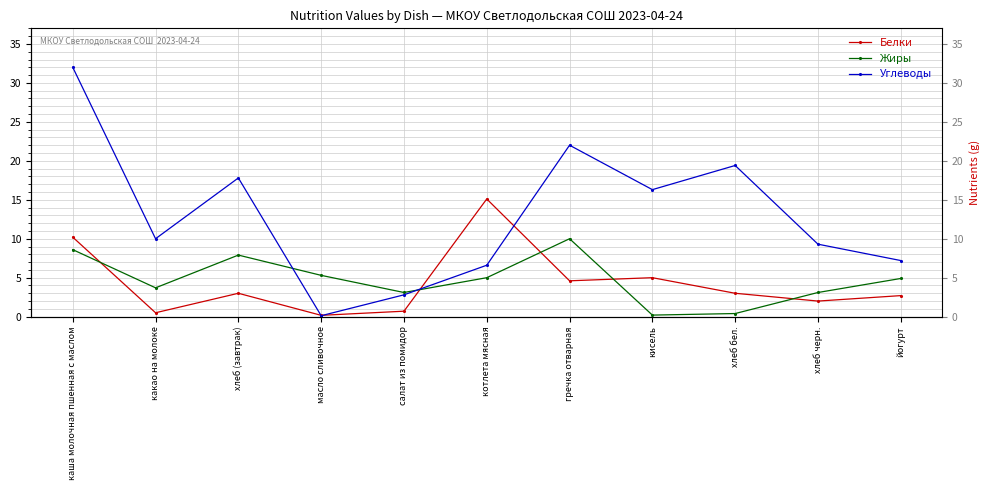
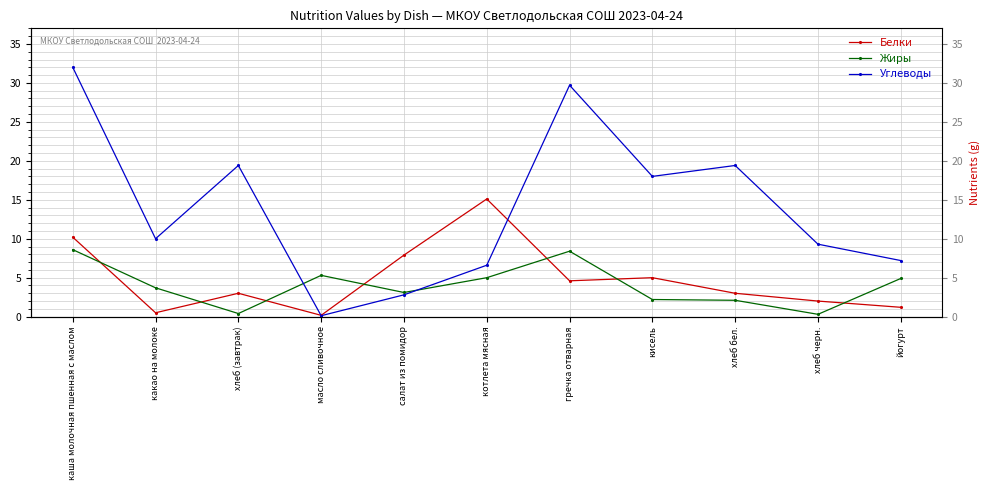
  {
    "Белки": {
      "каша молочная пшенная с маслом": 10,
      "какао на молоке": 1,
      "хлеб (завтрак)": 3,
-     "салат из помидор": 1,
+     "салат из помидор": 8,
      "котлета мясная": 15,
      "гречка отварная": 5,
      "кисель": 5,
      "хлеб бел.": 3,
      "хлеб черн.": 2,
-     "йогурт": 3
+     "йогурт": 1
    },
    "Жиры": {
      "каша молочная пшенная с маслом": 9,
      "какао на молоке": 4,
-     "хлеб (завтрак)": 8,
+     "хлеб (завтрак)": 0,
      "масло сливочное": 5,
      "котлета мясная": 5,
-     "гречка отварная": 10,
-     "кисель": 0,
-     "хлеб бел.": 0,
-     "хлеб черн.": 3,
+     "гречка отварная": 8,
+     "кисель": 2,
+     "хлеб бел.": 2,
+     "хлеб черн.": 0,
      "йогурт": 5
    },
    "Углеводы": {
      "какао на молоке": 10,
-     "хлеб (завтрак)": 18,
+     "хлеб (завтрак)": 19,
      "котлета мясная": 7,
-     "гречка отварная": 22,
-     "кисель": 16,
+     "гречка отварная": 30,
+     "кисель": 18,
      "хлеб бел.": 19,
      "хлеб черн.": 9,
      "йогурт": 7
    }
  }
